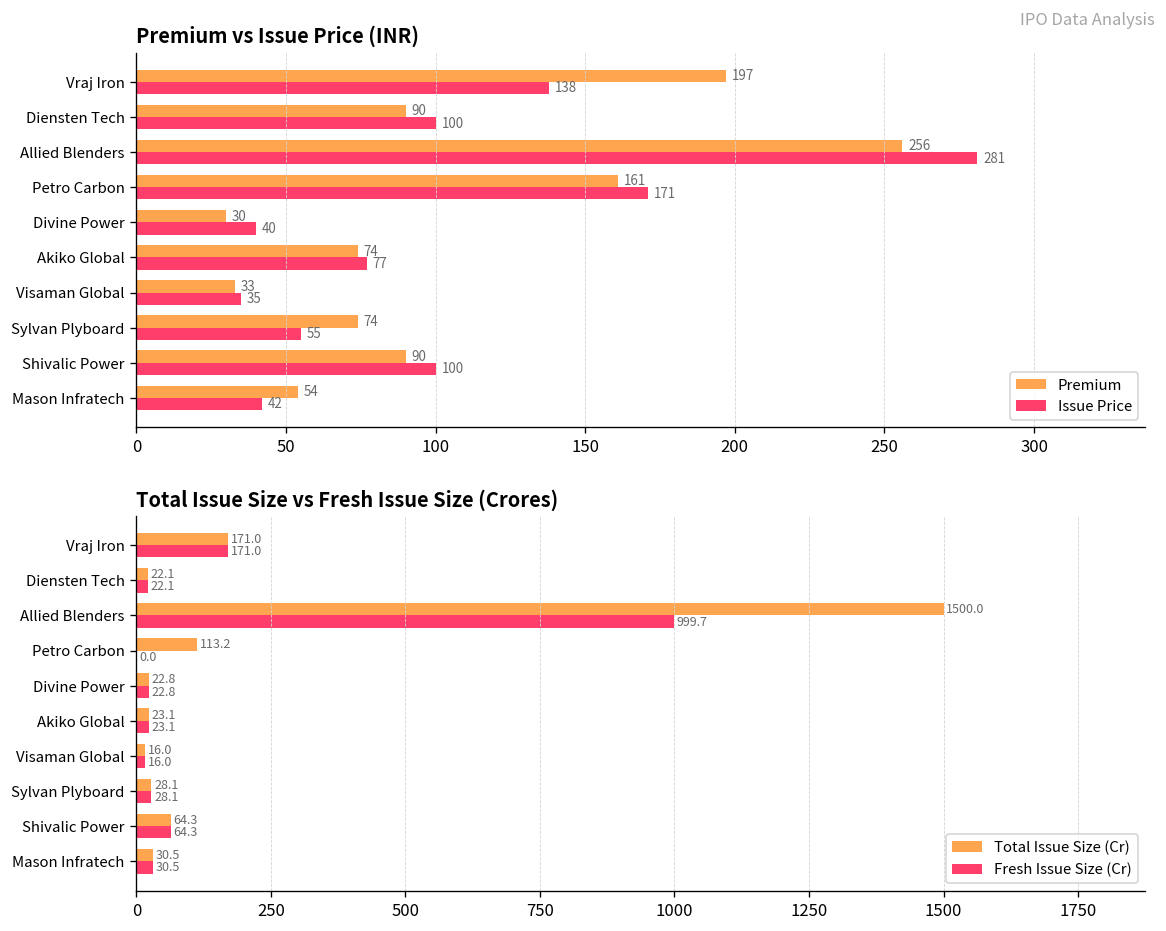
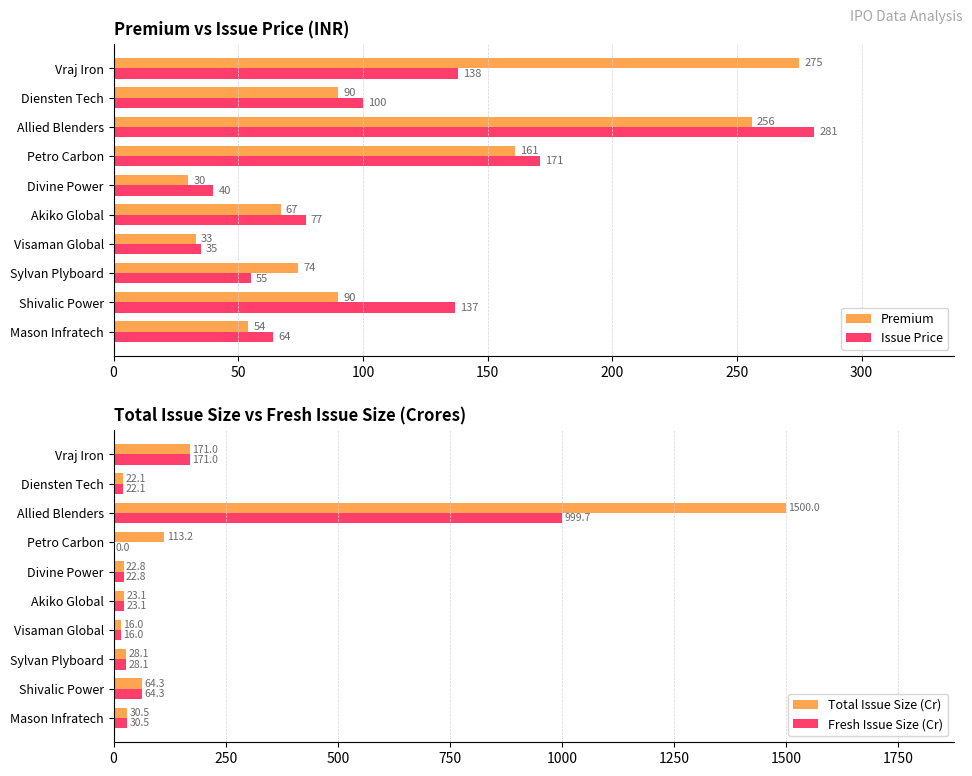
  {
    "Premium vs Issue Price (INR)": {
      "Premium": {
-       "Vraj Iron": 197,
+       "Vraj Iron": 275,
        "Diensten Tech": 90,
        "Allied Blenders": 256,
        "Petro Carbon": 161,
        "Divine Power": 30,
-       "Akiko Global": 74,
+       "Akiko Global": 67,
        "Visaman Global": 33,
        "Sylvan Plyboard": 74,
        "Shivalic Power": 90,
        "Mason Infratech": 54
      },
      "Issue Price": {
        "Vraj Iron": 138,
        "Diensten Tech": 100,
        "Allied Blenders": 281,
        "Petro Carbon": 171,
        "Divine Power": 40,
        "Akiko Global": 77,
        "Visaman Global": 35,
        "Sylvan Plyboard": 55,
-       "Shivalic Power": 100,
-       "Mason Infratech": 42
+       "Shivalic Power": 137,
+       "Mason Infratech": 64
      }
    },
    "Total Issue Size vs Fresh Issue Size (Crores)": {
      "Total Issue Size (Cr)": {
        "Vraj Iron": 171.0,
        "Diensten Tech": 22.1,
        "Allied Blenders": 1500.0,
        "Petro Carbon": 113.2,
        "Divine Power": 22.8,
        "Akiko Global": 23.1,
        "Visaman Global": 16.0,
        "Sylvan Plyboard": 28.1,
        "Shivalic Power": 64.3,
        "Mason Infratech": 30.5
      },
      "Fresh Issue Size (Cr)": {
        "Vraj Iron": 171.0,
        "Diensten Tech": 22.1,
        "Allied Blenders": 999.7,
        "Petro Carbon": 0.0,
        "Divine Power": 22.8,
        "Akiko Global": 23.1,
        "Visaman Global": 16.0,
        "Sylvan Plyboard": 28.1,
        "Shivalic Power": 64.3,
        "Mason Infratech": 30.5
      }
    }
  }
